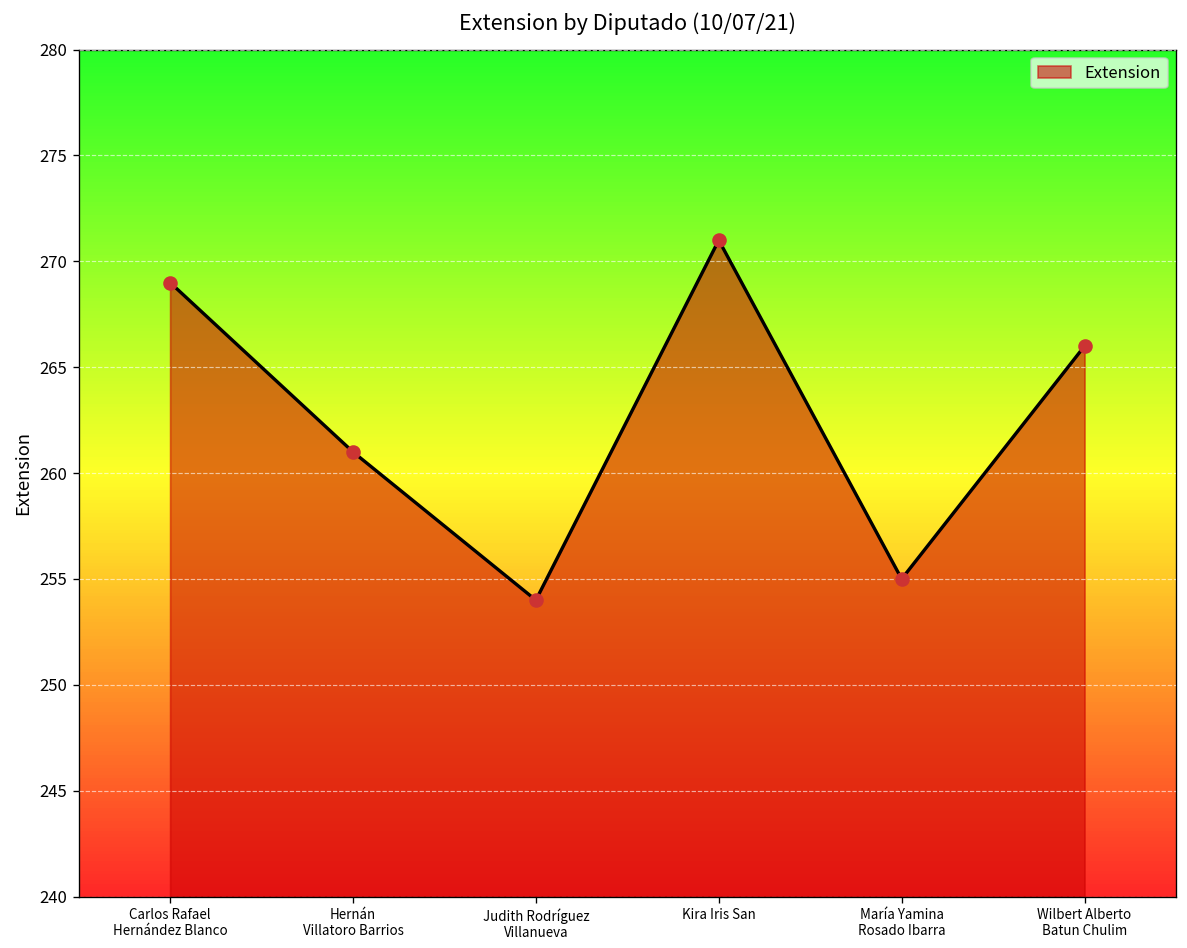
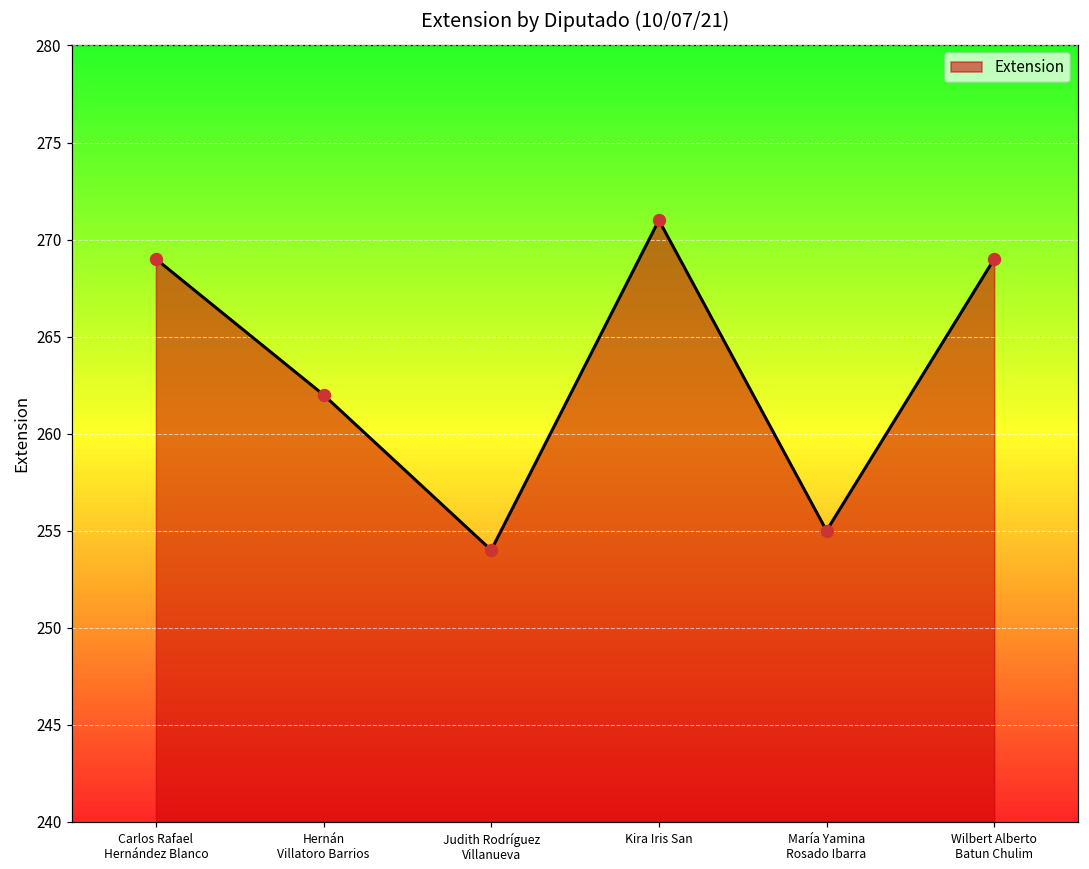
  {
    "Carlos Rafael Hernández Blanco": 269,
-   "Hernán Villatoro Barrios": 261,
+   "Hernán Villatoro Barrios": 262,
    "Judith Rodríguez Villanueva": 254,
    "Kira Iris San": 271,
    "María Yamina Rosado Ibarra": 255,
-   "Wilbert Alberto Batun Chulim": 266
+   "Wilbert Alberto Batun Chulim": 269
  }
